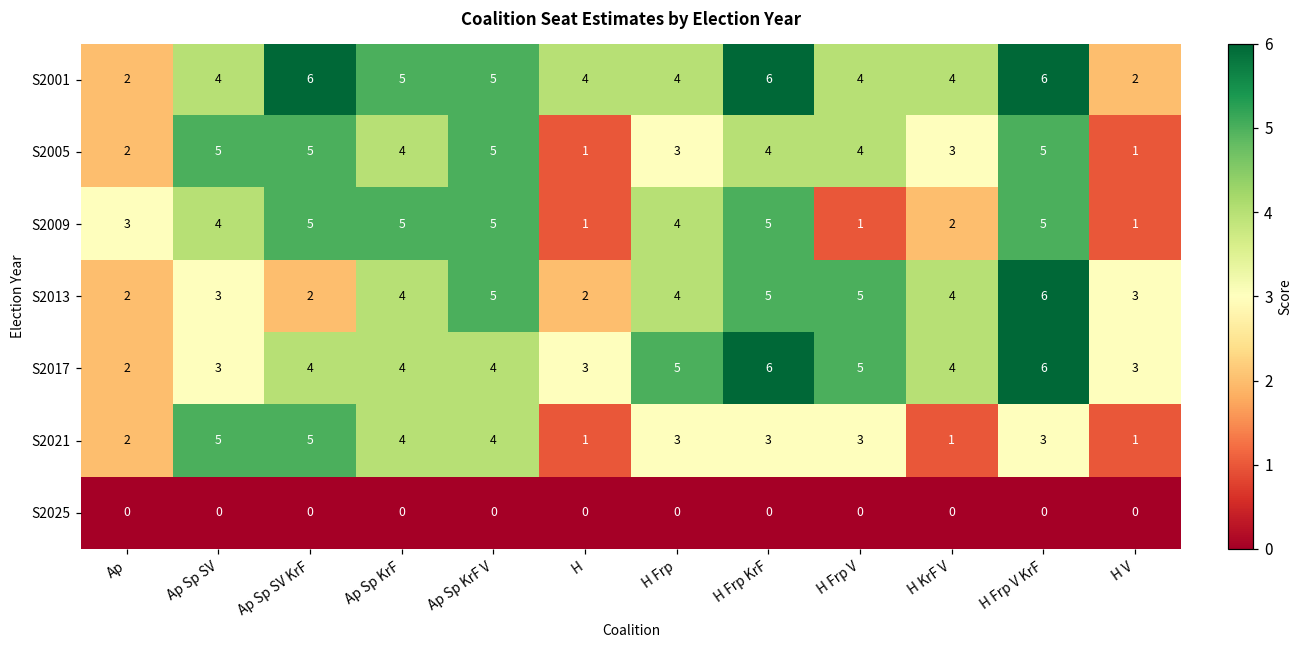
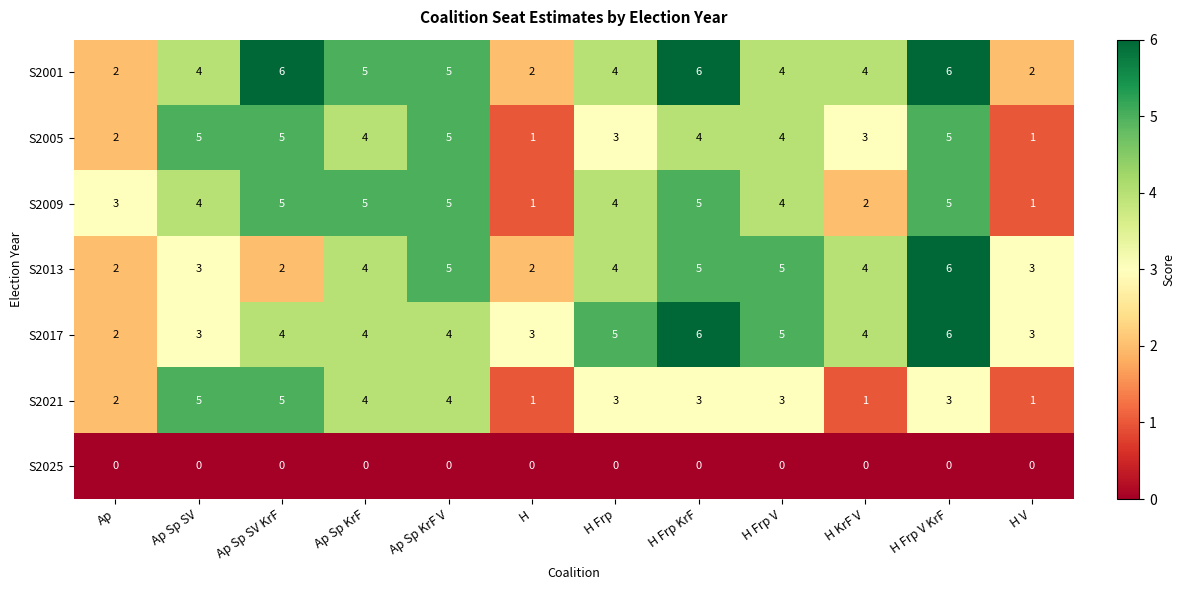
  {
    "S2001": {
      "Ap": 2,
      "Ap Sp SV": 4,
      "Ap Sp SV KrF": 6,
      "Ap Sp KrF": 5,
      "Ap Sp KrF V": 5,
-     "H": 4,
+     "H": 2,
      "H Frp": 4,
      "H Frp KrF": 6,
      "H Frp V": 4,
      "H KrF V": 4,
      "H Frp V KrF": 6,
      "H V": 2
    },
    "S2005": {
      "Ap": 2,
      "Ap Sp SV": 5,
      "Ap Sp SV KrF": 5,
      "Ap Sp KrF": 4,
      "Ap Sp KrF V": 5,
      "H": 1,
      "H Frp": 3,
      "H Frp KrF": 4,
      "H Frp V": 4,
      "H KrF V": 3,
      "H Frp V KrF": 5,
      "H V": 1
    },
    "S2009": {
      "Ap": 3,
      "Ap Sp SV": 4,
      "Ap Sp SV KrF": 5,
      "Ap Sp KrF": 5,
      "Ap Sp KrF V": 5,
      "H": 1,
      "H Frp": 4,
      "H Frp KrF": 5,
-     "H Frp V": 1,
+     "H Frp V": 4,
      "H KrF V": 2,
      "H Frp V KrF": 5,
      "H V": 1
    },
    "S2013": {
      "Ap": 2,
      "Ap Sp SV": 3,
      "Ap Sp SV KrF": 2,
      "Ap Sp KrF": 4,
      "Ap Sp KrF V": 5,
      "H": 2,
      "H Frp": 4,
      "H Frp KrF": 5,
      "H Frp V": 5,
      "H KrF V": 4,
      "H Frp V KrF": 6,
      "H V": 3
    },
    "S2017": {
      "Ap": 2,
      "Ap Sp SV": 3,
      "Ap Sp SV KrF": 4,
      "Ap Sp KrF": 4,
      "Ap Sp KrF V": 4,
      "H": 3,
      "H Frp": 5,
      "H Frp KrF": 6,
      "H Frp V": 5,
      "H KrF V": 4,
      "H Frp V KrF": 6,
      "H V": 3
    },
    "S2021": {
      "Ap": 2,
      "Ap Sp SV": 5,
      "Ap Sp SV KrF": 5,
      "Ap Sp KrF": 4,
      "Ap Sp KrF V": 4,
      "H": 1,
      "H Frp": 3,
      "H Frp KrF": 3,
      "H Frp V": 3,
      "H KrF V": 1,
      "H Frp V KrF": 3,
      "H V": 1
    },
    "S2025": {
      "Ap": 0,
      "Ap Sp SV": 0,
      "Ap Sp SV KrF": 0,
      "Ap Sp KrF": 0,
      "Ap Sp KrF V": 0,
      "H": 0,
      "H Frp": 0,
      "H Frp KrF": 0,
      "H Frp V": 0,
      "H KrF V": 0,
      "H Frp V KrF": 0,
      "H V": 0
    }
  }
